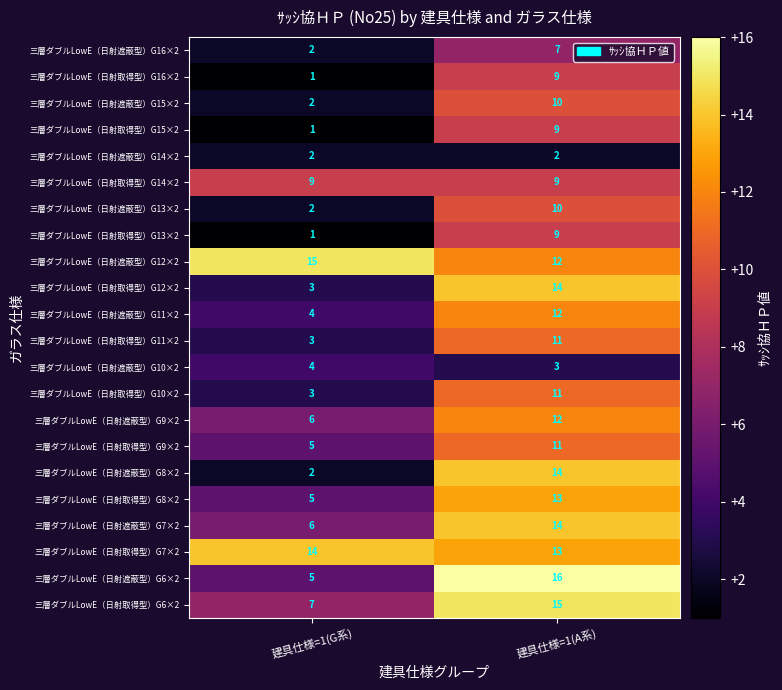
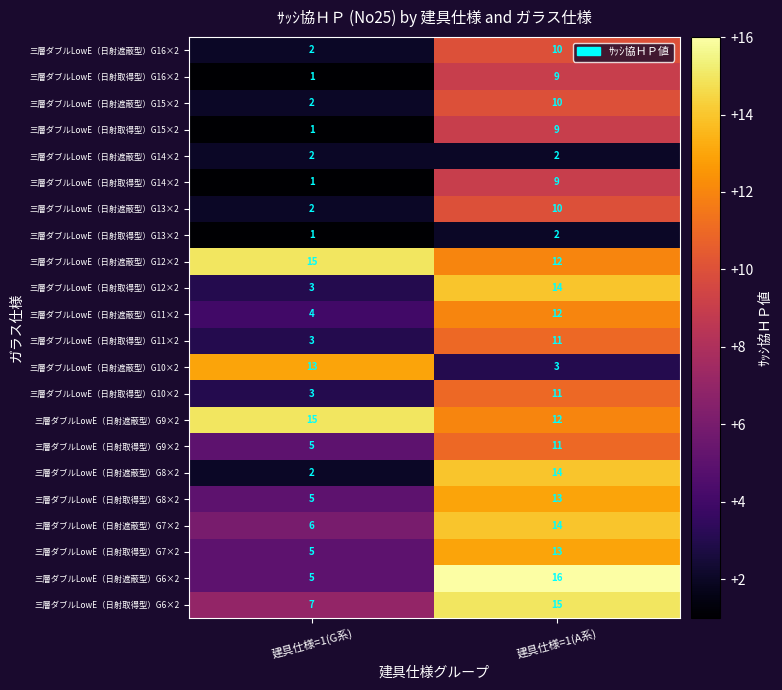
  {
    "三層ダブルLowE（日射遮蔽型）G16×2": {
      "建具仕様=1(G系)": 2,
-     "建具仕様=1(A系)": 7
+     "建具仕様=1(A系)": 10
    },
    "三層ダブルLowE（日射取得型）G16×2": {
      "建具仕様=1(G系)": 1,
      "建具仕様=1(A系)": 9
    },
    "三層ダブルLowE（日射遮蔽型）G15×2": {
      "建具仕様=1(G系)": 2,
      "建具仕様=1(A系)": 10
    },
    "三層ダブルLowE（日射取得型）G15×2": {
      "建具仕様=1(G系)": 1,
      "建具仕様=1(A系)": 9
    },
    "三層ダブルLowE（日射遮蔽型）G14×2": {
      "建具仕様=1(G系)": 2,
      "建具仕様=1(A系)": 2
    },
    "三層ダブルLowE（日射取得型）G14×2": {
-     "建具仕様=1(G系)": 9,
+     "建具仕様=1(G系)": 1,
      "建具仕様=1(A系)": 9
    },
    "三層ダブルLowE（日射遮蔽型）G13×2": {
      "建具仕様=1(G系)": 2,
      "建具仕様=1(A系)": 10
    },
    "三層ダブルLowE（日射取得型）G13×2": {
      "建具仕様=1(G系)": 1,
-     "建具仕様=1(A系)": 9
+     "建具仕様=1(A系)": 2
    },
    "三層ダブルLowE（日射遮蔽型）G12×2": {
      "建具仕様=1(G系)": 15,
      "建具仕様=1(A系)": 12
    },
    "三層ダブルLowE（日射取得型）G12×2": {
      "建具仕様=1(G系)": 3,
      "建具仕様=1(A系)": 14
    },
    "三層ダブルLowE（日射遮蔽型）G11×2": {
      "建具仕様=1(G系)": 4,
      "建具仕様=1(A系)": 12
    },
    "三層ダブルLowE（日射取得型）G11×2": {
      "建具仕様=1(G系)": 3,
      "建具仕様=1(A系)": 11
    },
    "三層ダブルLowE（日射遮蔽型）G10×2": {
-     "建具仕様=1(G系)": 4,
+     "建具仕様=1(G系)": 13,
      "建具仕様=1(A系)": 3
    },
    "三層ダブルLowE（日射取得型）G10×2": {
      "建具仕様=1(G系)": 3,
      "建具仕様=1(A系)": 11
    },
    "三層ダブルLowE（日射遮蔽型）G9×2": {
-     "建具仕様=1(G系)": 6,
+     "建具仕様=1(G系)": 15,
      "建具仕様=1(A系)": 12
    },
    "三層ダブルLowE（日射取得型）G9×2": {
      "建具仕様=1(G系)": 5,
      "建具仕様=1(A系)": 11
    },
    "三層ダブルLowE（日射遮蔽型）G8×2": {
      "建具仕様=1(G系)": 2,
      "建具仕様=1(A系)": 14
    },
    "三層ダブルLowE（日射取得型）G8×2": {
      "建具仕様=1(G系)": 5,
      "建具仕様=1(A系)": 13
    },
    "三層ダブルLowE（日射遮蔽型）G7×2": {
      "建具仕様=1(G系)": 6,
      "建具仕様=1(A系)": 14
    },
    "三層ダブルLowE（日射取得型）G7×2": {
-     "建具仕様=1(G系)": 14,
+     "建具仕様=1(G系)": 5,
      "建具仕様=1(A系)": 13
    },
    "三層ダブルLowE（日射遮蔽型）G6×2": {
      "建具仕様=1(G系)": 5,
      "建具仕様=1(A系)": 16
    },
    "三層ダブルLowE（日射取得型）G6×2": {
      "建具仕様=1(G系)": 7,
      "建具仕様=1(A系)": 15
    }
  }
